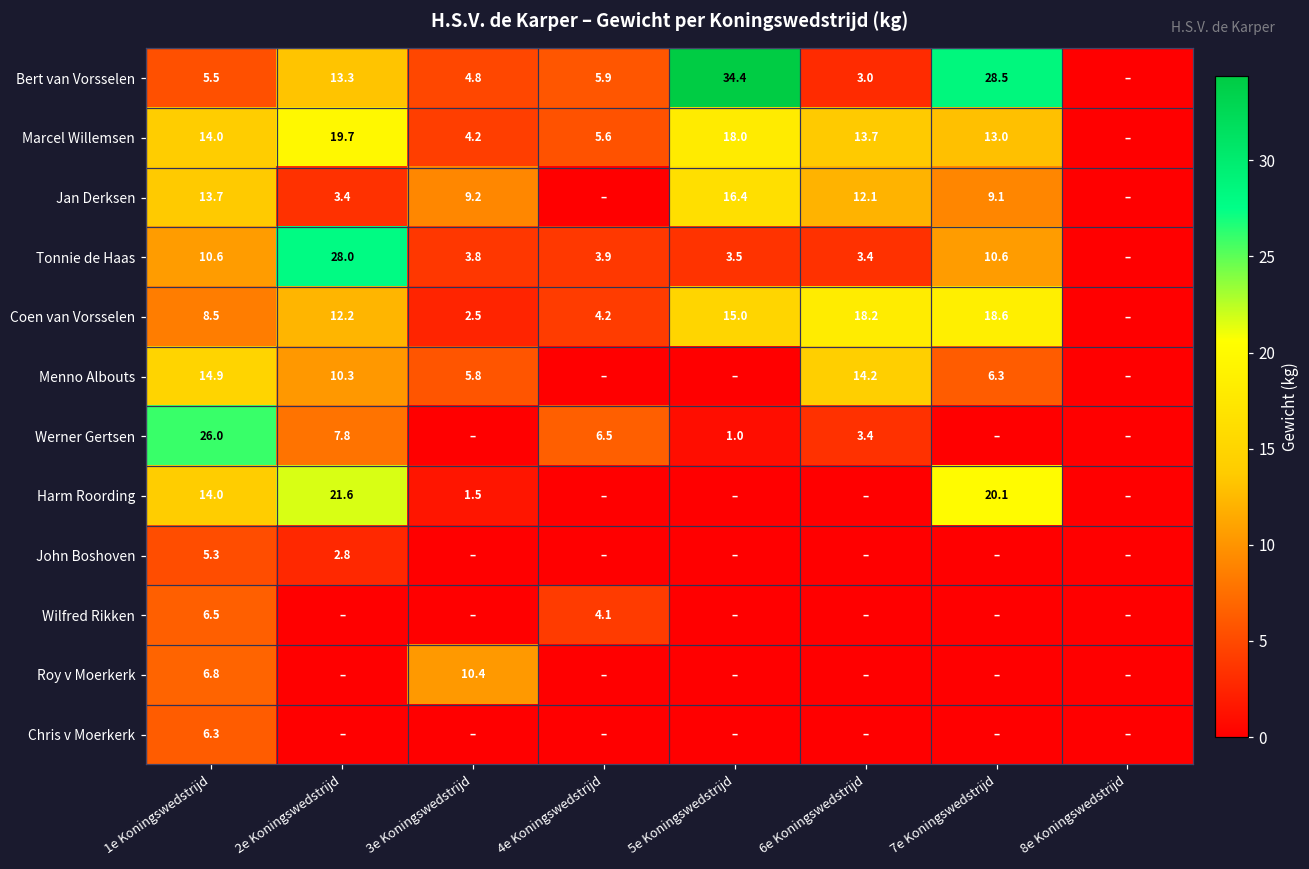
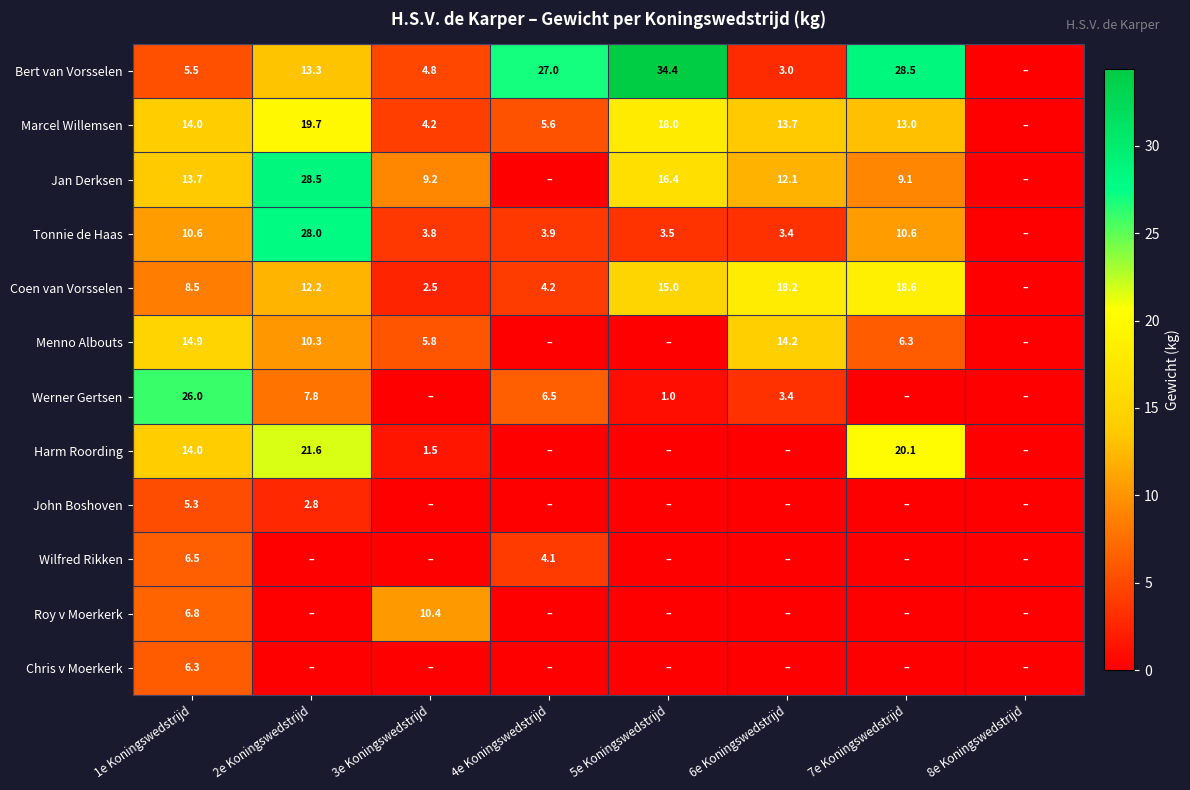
  {
    "Bert van Vorsselen": {
      "1e Koningswedstrijd": 5.5,
      "2e Koningswedstrijd": 13.3,
      "3e Koningswedstrijd": 4.8,
-     "4e Koningswedstrijd": 5.9,
+     "4e Koningswedstrijd": 27.0,
      "5e Koningswedstrijd": 34.4,
      "6e Koningswedstrijd": 3.0,
      "7e Koningswedstrijd": 28.5
    },
    "Marcel Willemsen": {
      "1e Koningswedstrijd": 14.0,
      "2e Koningswedstrijd": 19.7,
      "3e Koningswedstrijd": 4.2,
      "4e Koningswedstrijd": 5.6,
      "5e Koningswedstrijd": 18.0,
      "6e Koningswedstrijd": 13.7,
      "7e Koningswedstrijd": 13.0
    },
    "Jan Derksen": {
      "1e Koningswedstrijd": 13.7,
-     "2e Koningswedstrijd": 3.4,
+     "2e Koningswedstrijd": 28.5,
      "3e Koningswedstrijd": 9.2,
      "5e Koningswedstrijd": 16.4,
      "6e Koningswedstrijd": 12.1,
      "7e Koningswedstrijd": 9.1
    },
    "Tonnie de Haas": {
      "1e Koningswedstrijd": 10.6,
      "2e Koningswedstrijd": 28.0,
      "3e Koningswedstrijd": 3.8,
      "4e Koningswedstrijd": 3.9,
      "5e Koningswedstrijd": 3.5,
      "6e Koningswedstrijd": 3.4,
      "7e Koningswedstrijd": 10.6
    },
    "Coen van Vorsselen": {
      "1e Koningswedstrijd": 8.5,
      "2e Koningswedstrijd": 12.2,
      "3e Koningswedstrijd": 2.5,
      "4e Koningswedstrijd": 4.2,
      "5e Koningswedstrijd": 15.0,
      "6e Koningswedstrijd": 18.2,
      "7e Koningswedstrijd": 18.6
    },
    "Menno Albouts": {
      "1e Koningswedstrijd": 14.9,
      "2e Koningswedstrijd": 10.3,
      "3e Koningswedstrijd": 5.8,
      "6e Koningswedstrijd": 14.2,
      "7e Koningswedstrijd": 6.3
    },
    "Werner Gertsen": {
      "1e Koningswedstrijd": 26.0,
      "2e Koningswedstrijd": 7.8,
      "4e Koningswedstrijd": 6.5,
      "5e Koningswedstrijd": 1.0,
      "6e Koningswedstrijd": 3.4
    },
    "Harm Roording": {
      "1e Koningswedstrijd": 14.0,
      "2e Koningswedstrijd": 21.6,
      "3e Koningswedstrijd": 1.5,
      "7e Koningswedstrijd": 20.1
    },
    "John Boshoven": {
      "1e Koningswedstrijd": 5.3,
      "2e Koningswedstrijd": 2.8
    },
    "Wilfred Rikken": {
      "1e Koningswedstrijd": 6.5,
      "4e Koningswedstrijd": 4.1
    },
    "Roy v Moerkerk": {
      "1e Koningswedstrijd": 6.8,
      "3e Koningswedstrijd": 10.4
    },
    "Chris v Moerkerk": {
      "1e Koningswedstrijd": 6.3
    }
  }
